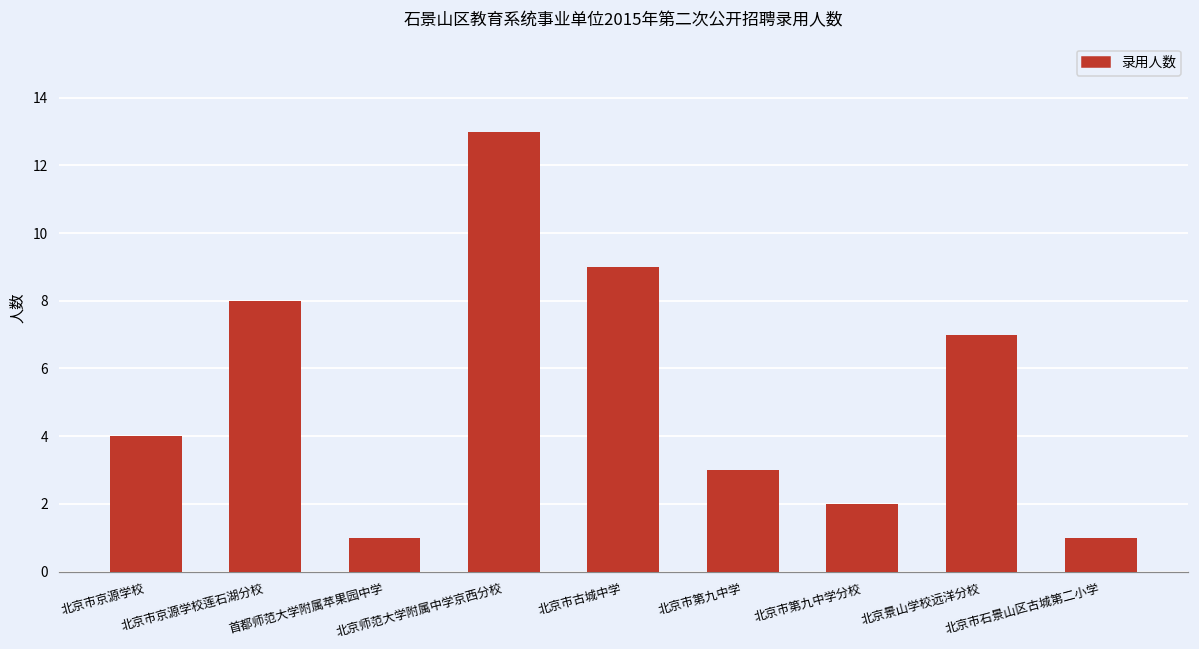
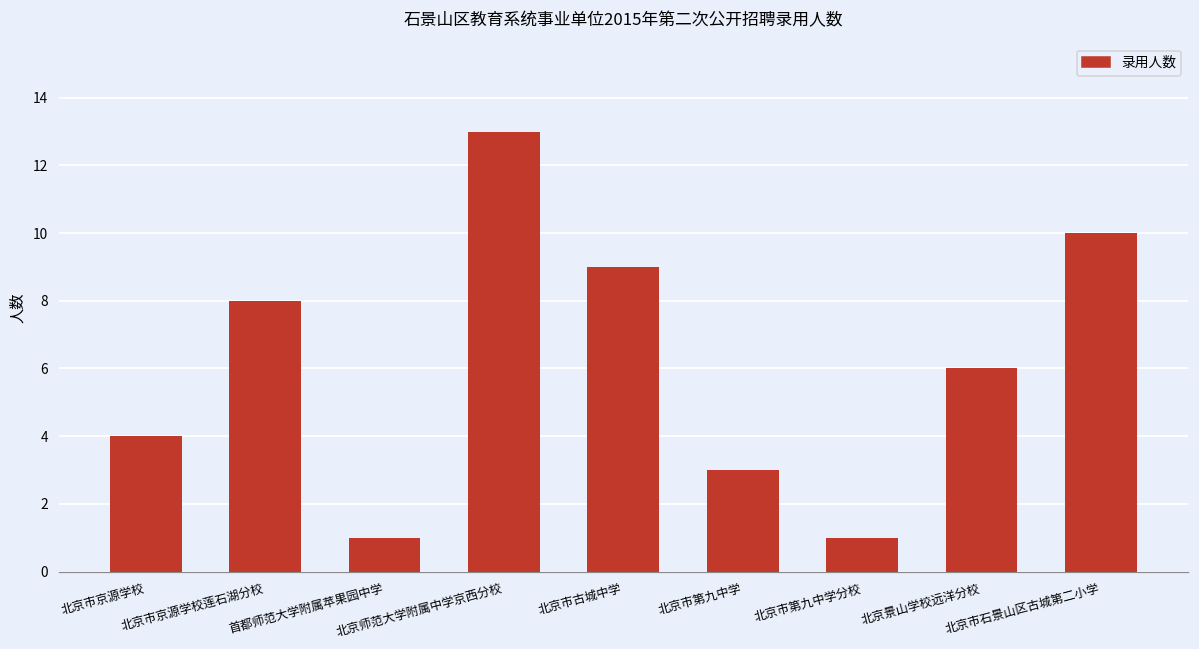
  {
    "北京市京源学校": 4,
    "北京市京源学校莲石湖分校": 8,
    "首都师范大学附属苹果园中学": 1,
    "北京师范大学附属中学京西分校": 13,
    "北京市古城中学": 9,
    "北京市第九中学": 3,
-   "北京市第九中学分校": 2,
-   "北京景山学校远洋分校": 7,
-   "北京市石景山区古城第二小学": 1
+   "北京市第九中学分校": 1,
+   "北京景山学校远洋分校": 6,
+   "北京市石景山区古城第二小学": 10
  }
